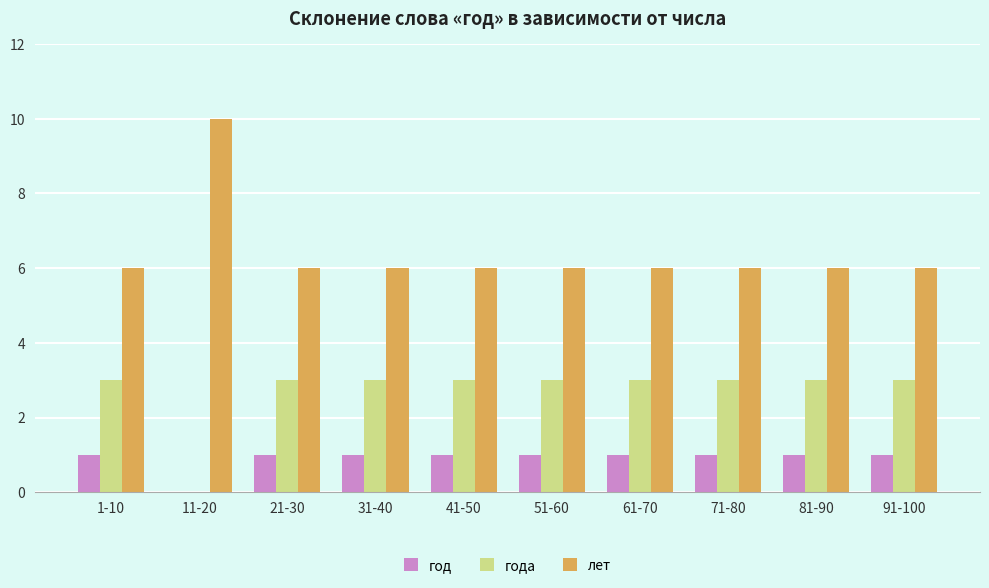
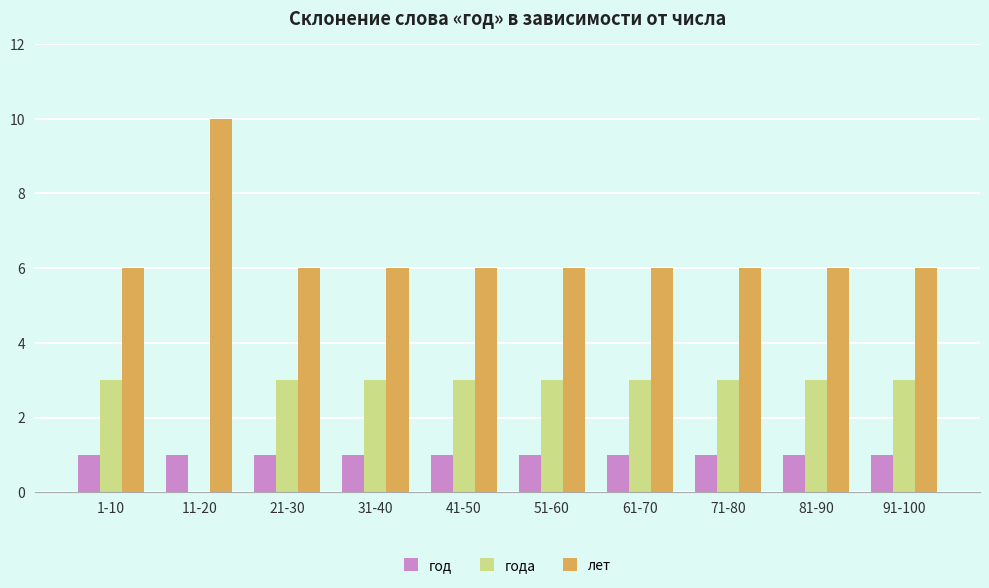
  {
    "год": {
      "1-10": 1,
-     "11-20": 0,
+     "11-20": 1,
      "21-30": 1,
      "31-40": 1,
      "41-50": 1,
      "51-60": 1,
      "61-70": 1,
      "71-80": 1,
      "81-90": 1,
      "91-100": 1
    },
    "года": {
      "1-10": 3,
      "11-20": 0,
      "21-30": 3,
      "31-40": 3,
      "41-50": 3,
      "51-60": 3,
      "61-70": 3,
      "71-80": 3,
      "81-90": 3,
      "91-100": 3
    },
    "лет": {
      "1-10": 6,
      "11-20": 10,
      "21-30": 6,
      "31-40": 6,
      "41-50": 6,
      "51-60": 6,
      "61-70": 6,
      "71-80": 6,
      "81-90": 6,
      "91-100": 6
    }
  }
